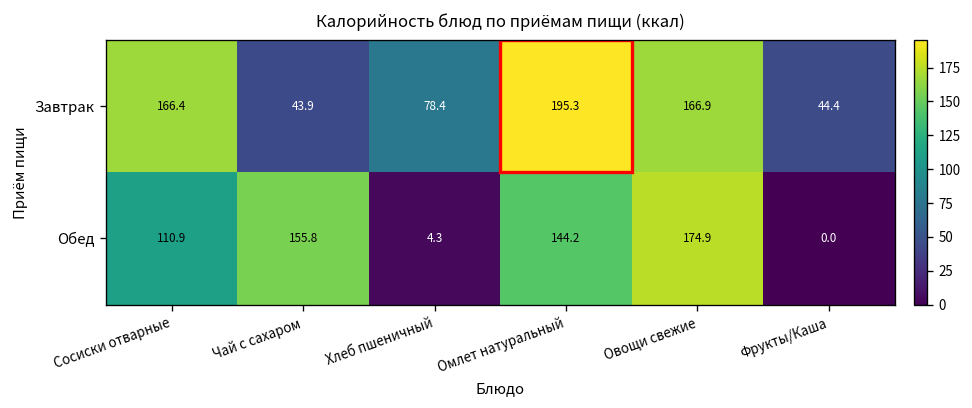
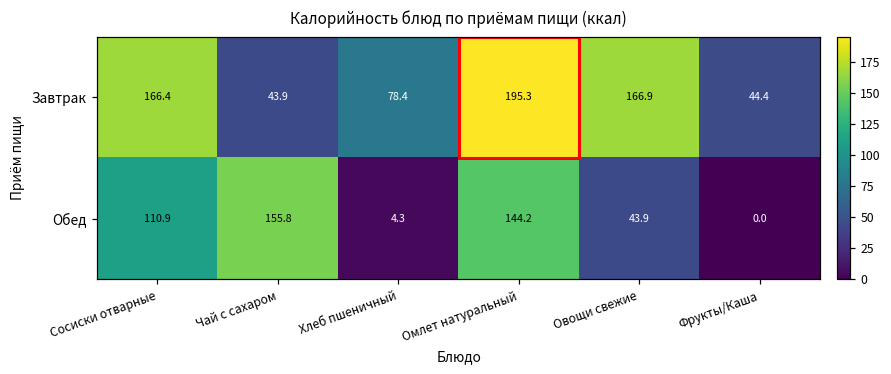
  {
    "Завтрак": {
      "Сосиски отварные": 166.4,
      "Чай с сахаром": 43.9,
      "Хлеб пшеничный": 78.4,
      "Омлет натуральный": 195.3,
      "Овощи свежие": 166.9,
      "Фрукты/Каша": 44.4
    },
    "Обед": {
      "Сосиски отварные": 110.9,
      "Чай с сахаром": 155.8,
      "Хлеб пшеничный": 4.3,
      "Омлет натуральный": 144.2,
-     "Овощи свежие": 174.9,
+     "Овощи свежие": 43.9,
      "Фрукты/Каша": 0.0
    }
  }
